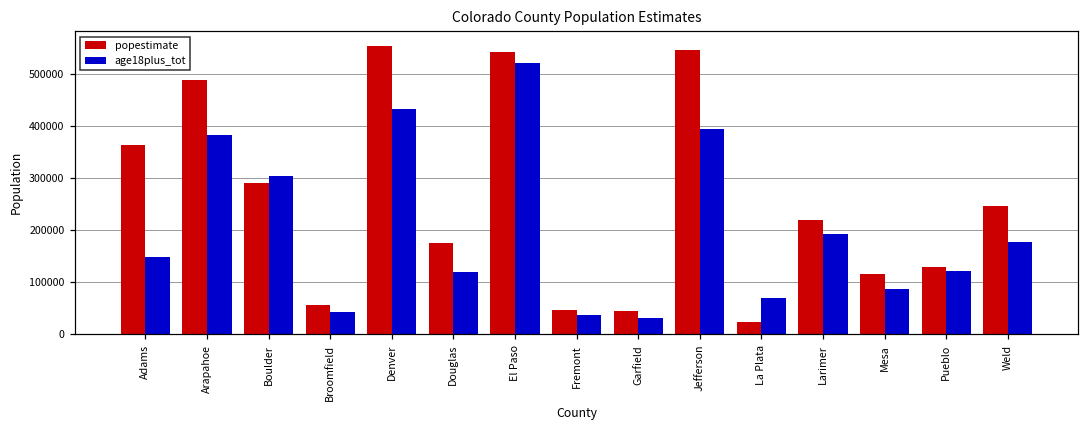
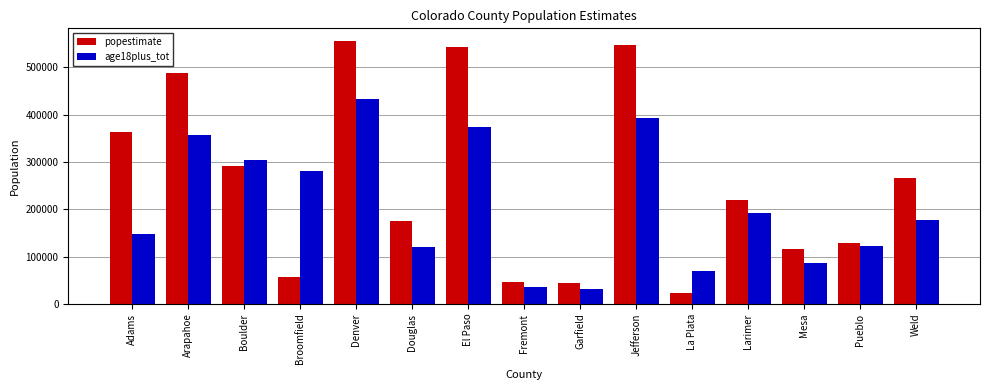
  {
    "popestimate": {
      "Adams": 360000,
      "Arapahoe": 490000,
      "Boulder": 290000,
      "Broomfield": 60000,
      "Denver": 550000,
      "Douglas": 180000,
      "El Paso": 540000,
      "Fremont": 50000,
      "Garfield": 40000,
      "Jefferson": 550000,
      "La Plata": 20000,
      "Larimer": 220000,
      "Mesa": 120000,
      "Pueblo": 130000,
-     "Weld": 250000
+     "Weld": 270000
    },
    "age18plus_tot": {
      "Adams": 150000,
-     "Arapahoe": 380000,
+     "Arapahoe": 360000,
      "Boulder": 300000,
-     "Broomfield": 40000,
+     "Broomfield": 280000,
      "Denver": 430000,
      "Douglas": 120000,
-     "El Paso": 520000,
+     "El Paso": 370000,
      "Fremont": 40000,
      "Garfield": 30000,
      "Jefferson": 390000,
      "La Plata": 70000,
      "Larimer": 190000,
      "Mesa": 90000,
      "Pueblo": 120000,
      "Weld": 180000
    }
  }
